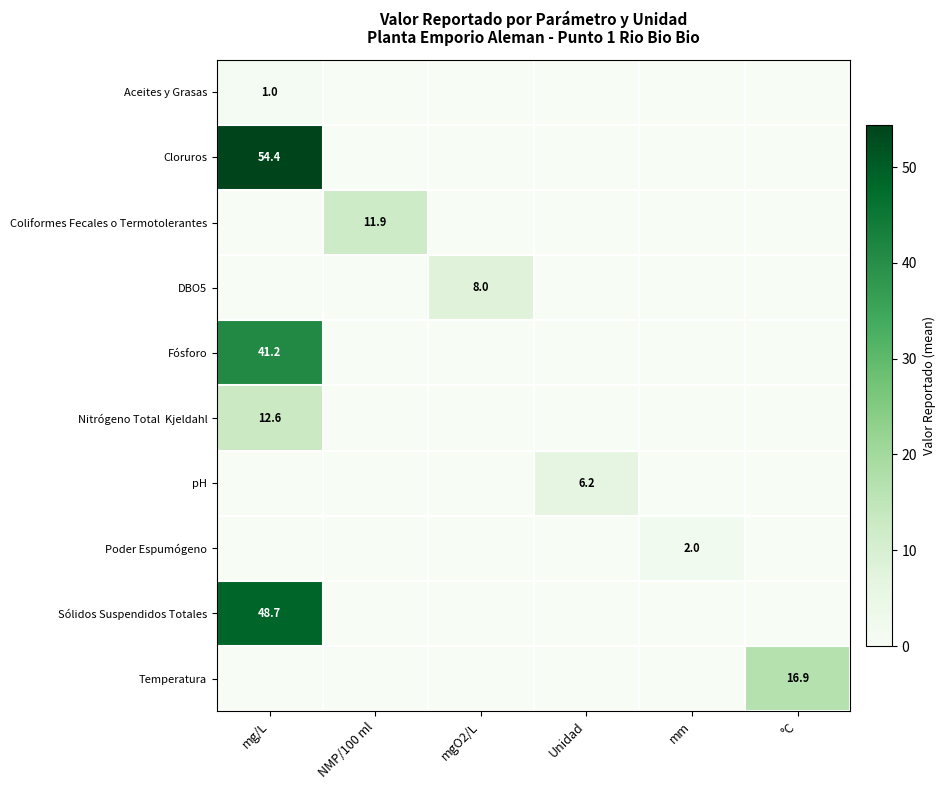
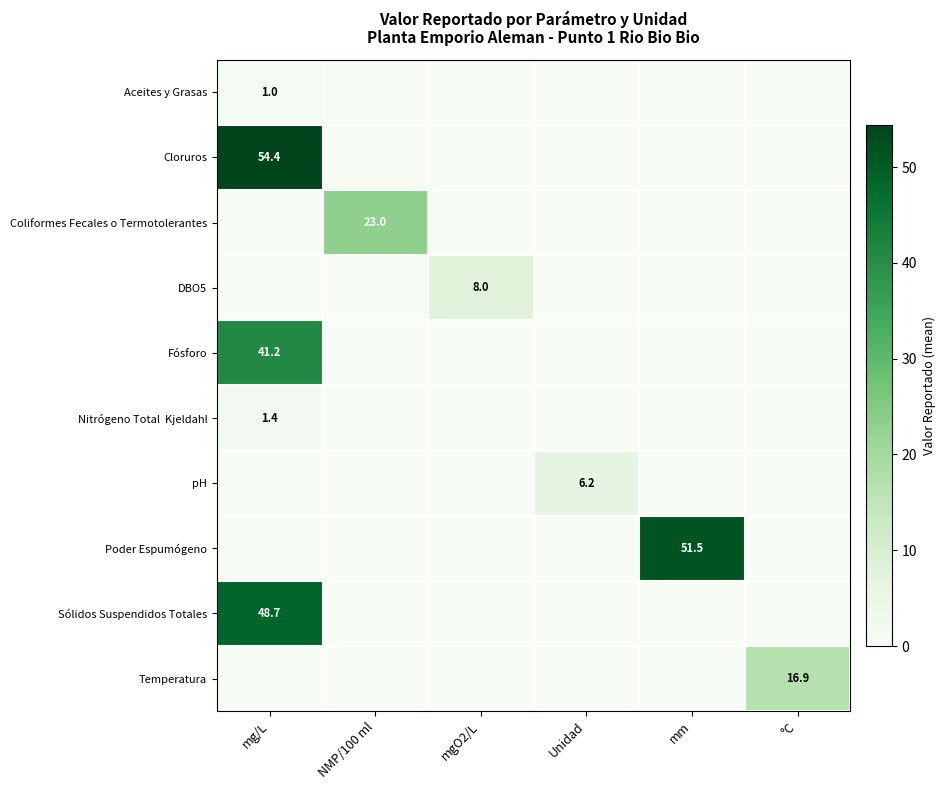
  {
    "Aceites y Grasas": {
      "mg/L": 1.0
    },
    "Cloruros": {
      "mg/L": 54.4
    },
    "Coliformes Fecales o Termotolerantes": {
-     "NMP/100 ml": 11.9
+     "NMP/100 ml": 23.0
    },
    "DBO5": {
      "mgO2/L": 8.0
    },
    "Fósforo": {
      "mg/L": 41.2
    },
    "Nitrógeno Total Kjeldahl": {
-     "mg/L": 12.6
+     "mg/L": 1.4
    },
    "pH": {
      "Unidad": 6.2
    },
    "Poder Espumógeno": {
-     "mm": 2.0
+     "mm": 51.5
    },
    "Sólidos Suspendidos Totales": {
      "mg/L": 48.7
    },
    "Temperatura": {
      "°C": 16.9
    }
  }
